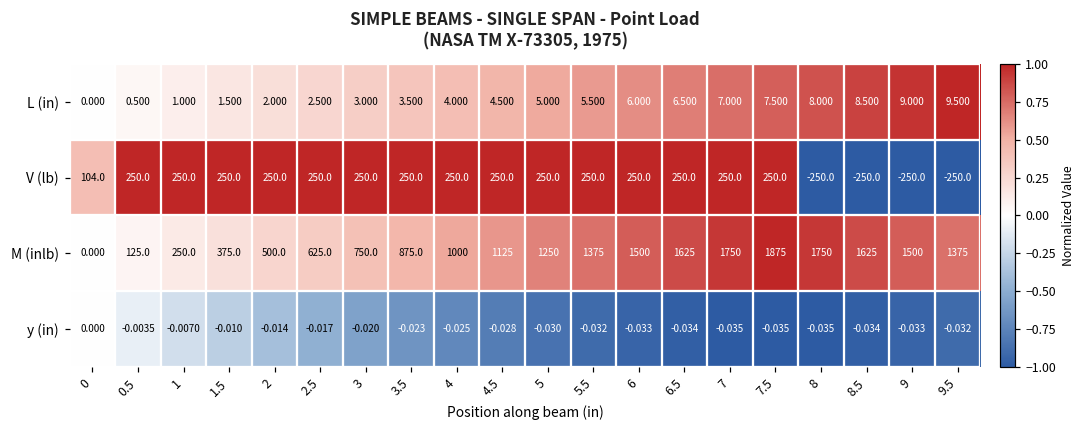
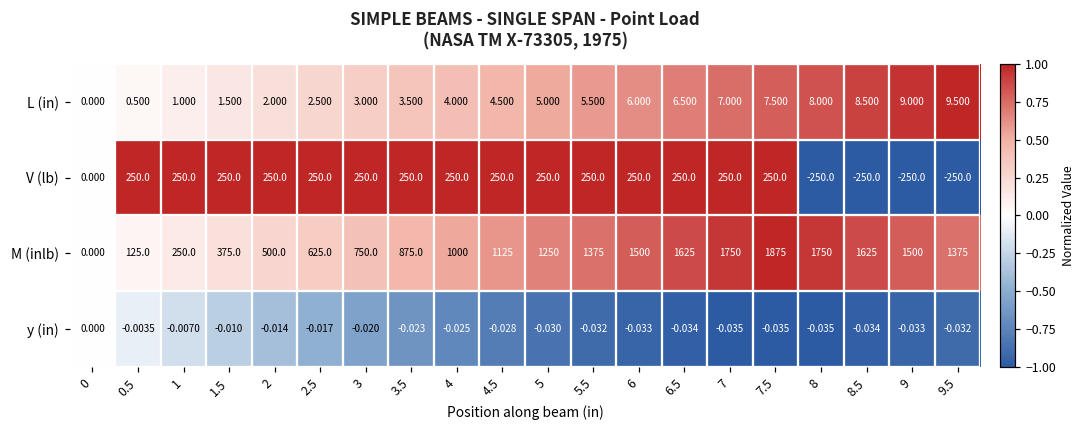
  {
    "L (in)": {
      "0": 0.000,
      "0.5": 0.500,
      "1": 1.000,
      "1.5": 1.500,
      "2": 2.000,
      "2.5": 2.500,
      "3": 3.000,
      "3.5": 3.500,
      "4": 4.000,
      "4.5": 4.500,
      "5": 5.000,
      "5.5": 5.500,
      "6": 6.000,
      "6.5": 6.500,
      "7": 7.000,
      "7.5": 7.500,
      "8": 8.000,
      "8.5": 8.500,
      "9": 9.000,
      "9.5": 9.500
    },
    "V (lb)": {
-     "0": 104.0,
+     "0": 0.000,
      "0.5": 250.0,
      "1": 250.0,
      "1.5": 250.0,
      "2": 250.0,
      "2.5": 250.0,
      "3": 250.0,
      "3.5": 250.0,
      "4": 250.0,
      "4.5": 250.0,
      "5": 250.0,
      "5.5": 250.0,
      "6": 250.0,
      "6.5": 250.0,
      "7": 250.0,
      "7.5": 250.0,
      "8": -250.0,
      "8.5": -250.0,
      "9": -250.0,
      "9.5": -250.0
    },
    "M (inlb)": {
      "0": 0.000,
      "0.5": 125.0,
      "1": 250.0,
      "1.5": 375.0,
      "2": 500.0,
      "2.5": 625.0,
      "3": 750.0,
      "3.5": 875.0,
      "4": 1000,
      "4.5": 1125,
      "5": 1250,
      "5.5": 1375,
      "6": 1500,
      "6.5": 1625,
      "7": 1750,
      "7.5": 1875,
      "8": 1750,
      "8.5": 1625,
      "9": 1500,
      "9.5": 1375
    },
    "y (in)": {
      "0": 0.000,
      "0.5": -0.0035,
      "1": -0.0070,
      "1.5": -0.010,
      "2": -0.014,
      "2.5": -0.017,
      "3": -0.020,
      "3.5": -0.023,
      "4": -0.025,
      "4.5": -0.028,
      "5": -0.030,
      "5.5": -0.032,
      "6": -0.033,
      "6.5": -0.034,
      "7": -0.035,
      "7.5": -0.035,
      "8": -0.035,
      "8.5": -0.034,
      "9": -0.033,
      "9.5": -0.032
    }
  }
